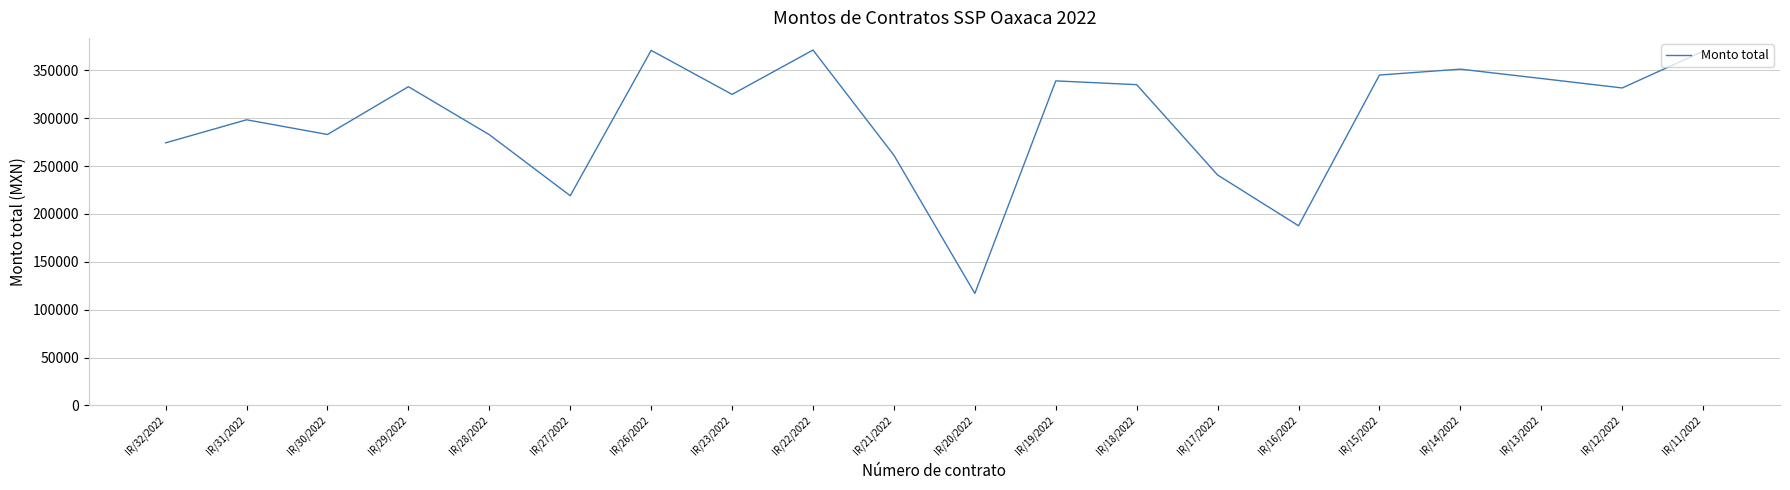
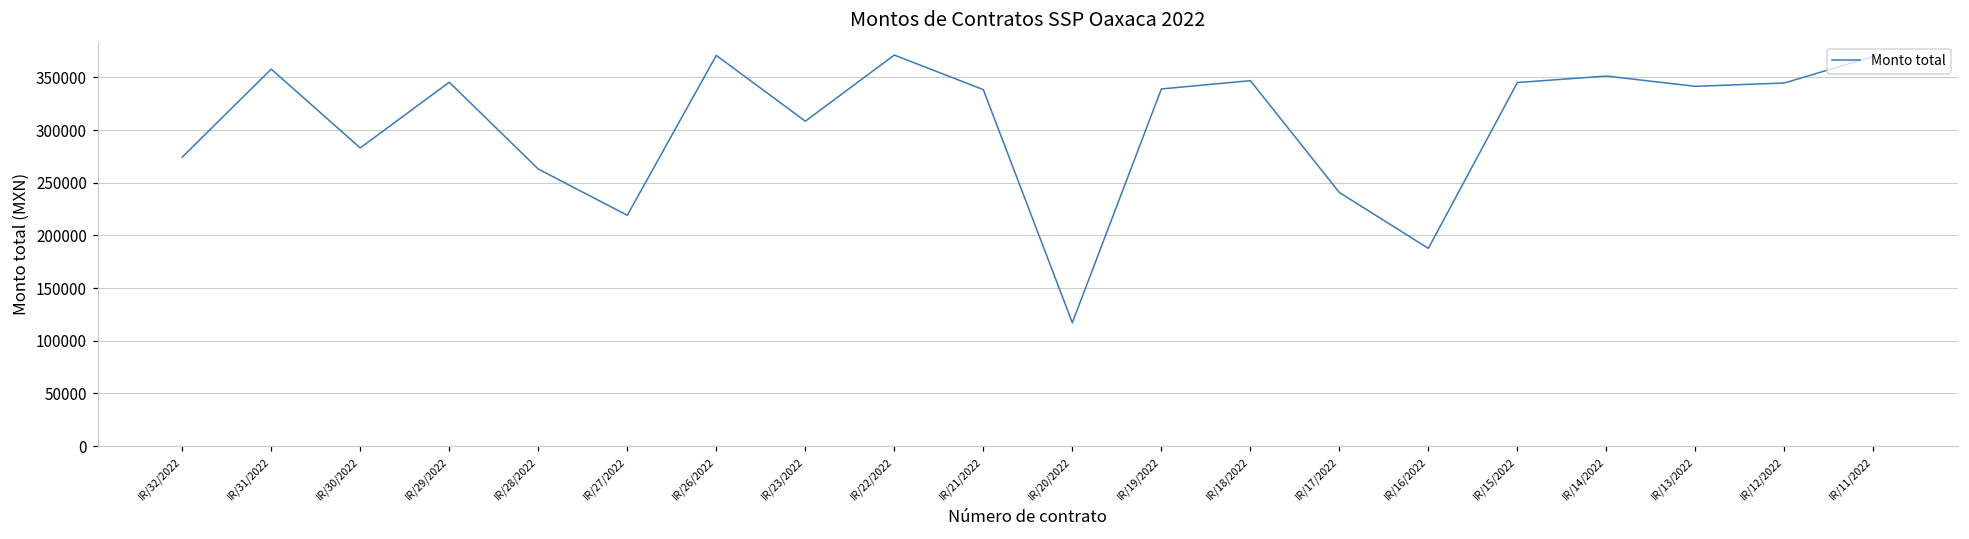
  {
    "IR/32/2022": 270000,
-   "IR/31/2022": 300000,
+   "IR/31/2022": 360000,
    "IR/30/2022": 280000,
-   "IR/29/2022": 330000,
-   "IR/28/2022": 280000,
+   "IR/29/2022": 350000,
+   "IR/28/2022": 260000,
    "IR/27/2022": 220000,
    "IR/26/2022": 370000,
-   "IR/23/2022": 320000,
+   "IR/23/2022": 310000,
    "IR/22/2022": 370000,
-   "IR/21/2022": 260000,
+   "IR/21/2022": 340000,
    "IR/20/2022": 120000,
    "IR/19/2022": 340000,
-   "IR/18/2022": 340000,
+   "IR/18/2022": 350000,
    "IR/17/2022": 240000,
    "IR/16/2022": 190000,
    "IR/15/2022": 350000,
    "IR/14/2022": 350000,
    "IR/13/2022": 340000,
-   "IR/12/2022": 330000
+   "IR/12/2022": 340000
  }
